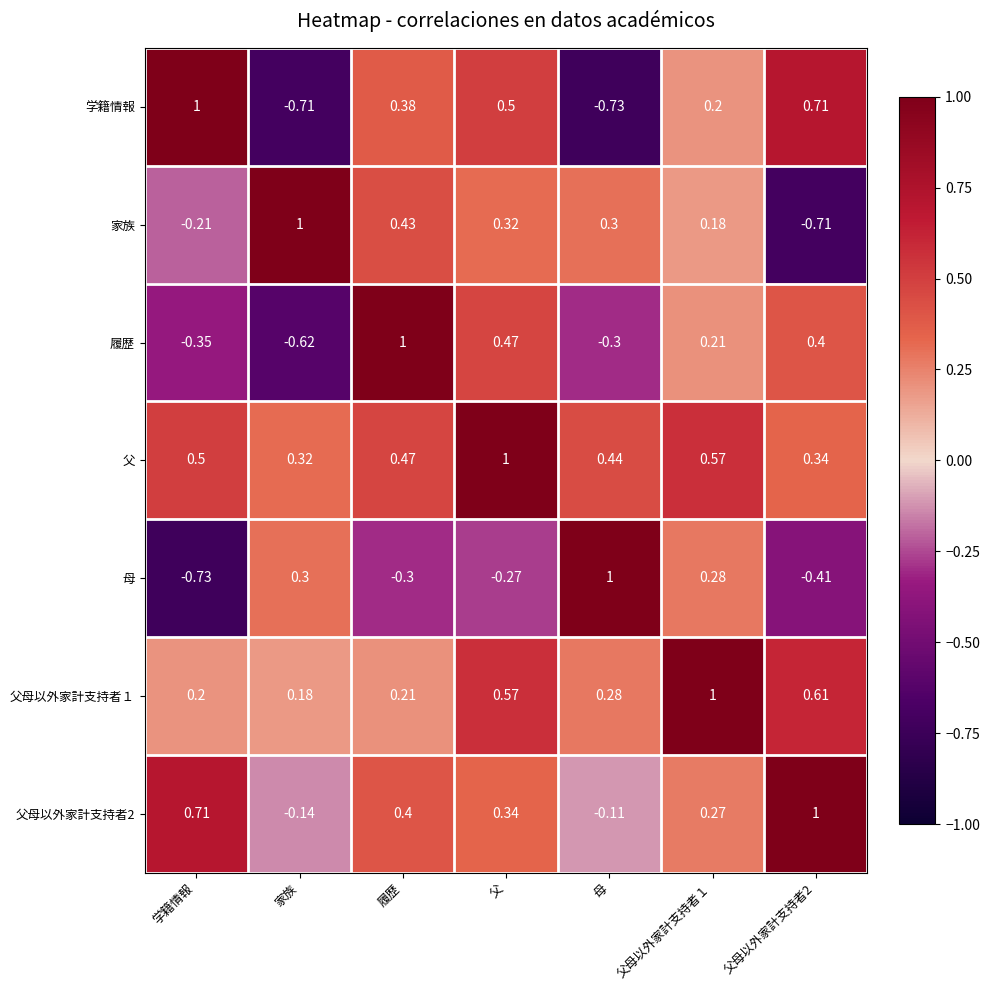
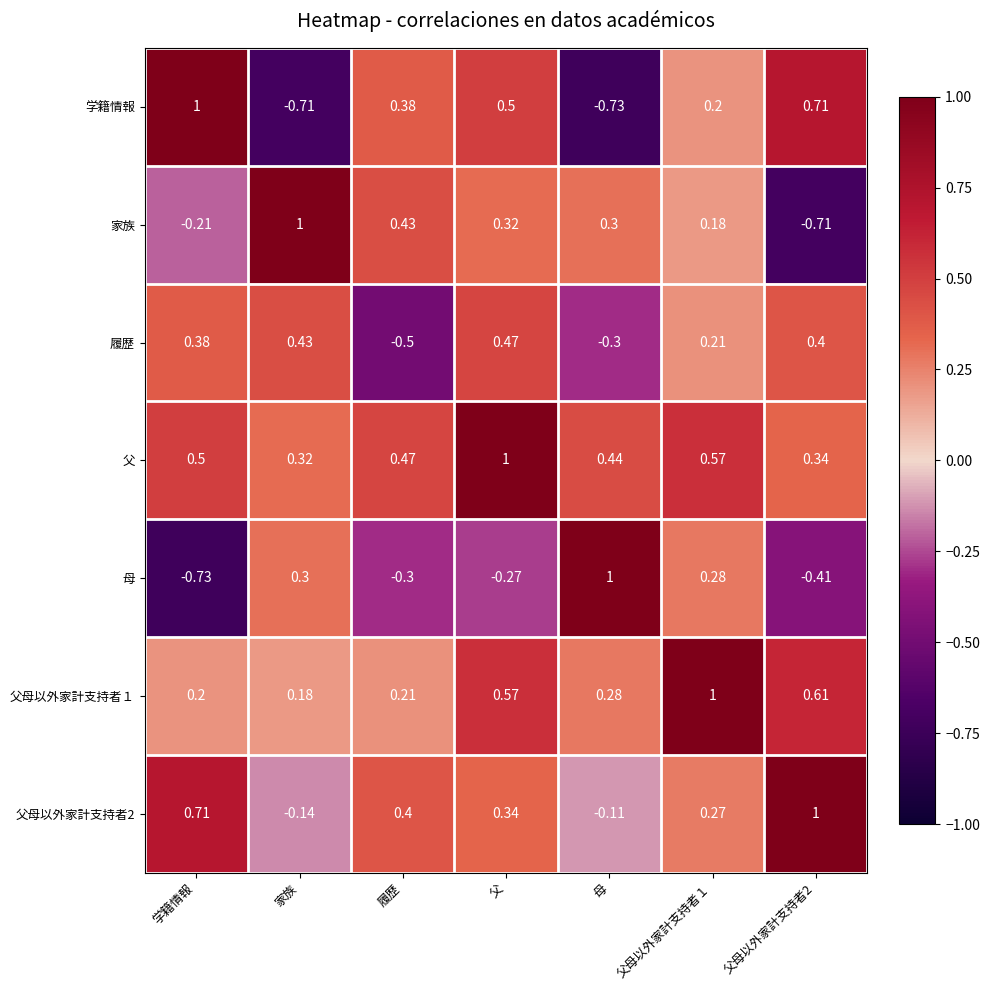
  {
    "学籍情報": {
      "学籍情報": 1,
      "家族": -0.71,
      "履歴": 0.38,
      "父": 0.5,
      "母": -0.73,
      "父母以外家計支持者１": 0.2,
      "父母以外家計支持者2": 0.71
    },
    "家族": {
      "学籍情報": -0.21,
      "家族": 1,
      "履歴": 0.43,
      "父": 0.32,
      "母": 0.3,
      "父母以外家計支持者１": 0.18,
      "父母以外家計支持者2": -0.71
    },
    "履歴": {
-     "学籍情報": -0.35,
-     "家族": -0.62,
-     "履歴": 1,
+     "学籍情報": 0.38,
+     "家族": 0.43,
+     "履歴": -0.5,
      "父": 0.47,
      "母": -0.3,
      "父母以外家計支持者１": 0.21,
      "父母以外家計支持者2": 0.4
    },
    "父": {
      "学籍情報": 0.5,
      "家族": 0.32,
      "履歴": 0.47,
      "父": 1,
      "母": 0.44,
      "父母以外家計支持者１": 0.57,
      "父母以外家計支持者2": 0.34
    },
    "母": {
      "学籍情報": -0.73,
      "家族": 0.3,
      "履歴": -0.3,
      "父": -0.27,
      "母": 1,
      "父母以外家計支持者１": 0.28,
      "父母以外家計支持者2": -0.41
    },
    "父母以外家計支持者１": {
      "学籍情報": 0.2,
      "家族": 0.18,
      "履歴": 0.21,
      "父": 0.57,
      "母": 0.28,
      "父母以外家計支持者１": 1,
      "父母以外家計支持者2": 0.61
    },
    "父母以外家計支持者2": {
      "学籍情報": 0.71,
      "家族": -0.14,
      "履歴": 0.4,
      "父": 0.34,
      "母": -0.11,
      "父母以外家計支持者１": 0.27,
      "父母以外家計支持者2": 1
    }
  }
